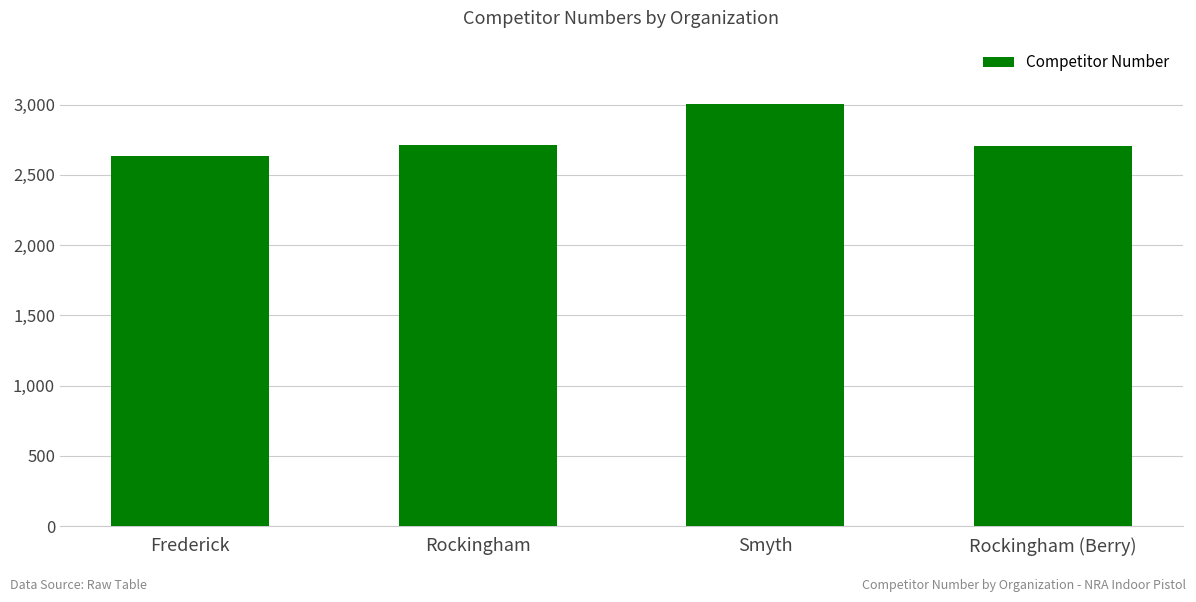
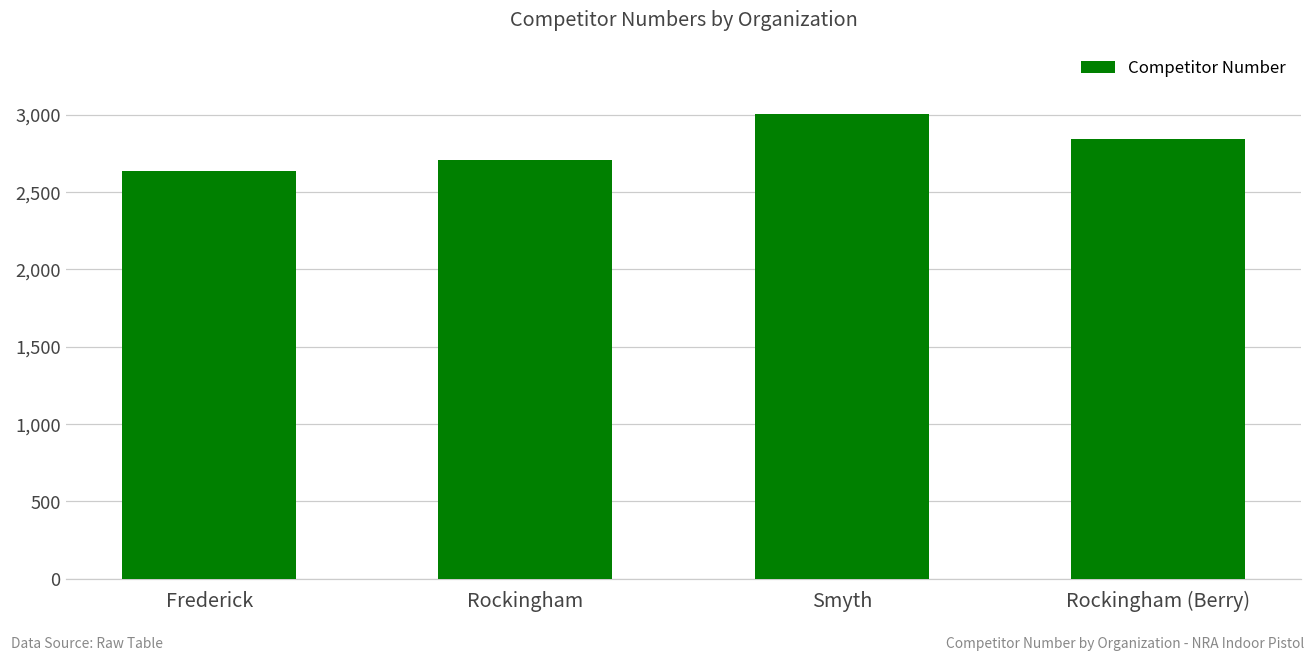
  {
    "Frederick": "2,630",
    "Rockingham": "2,710",
    "Smyth": "3,000",
-   "Rockingham (Berry)": "2,700"
+   "Rockingham (Berry)": "2,850"
  }
